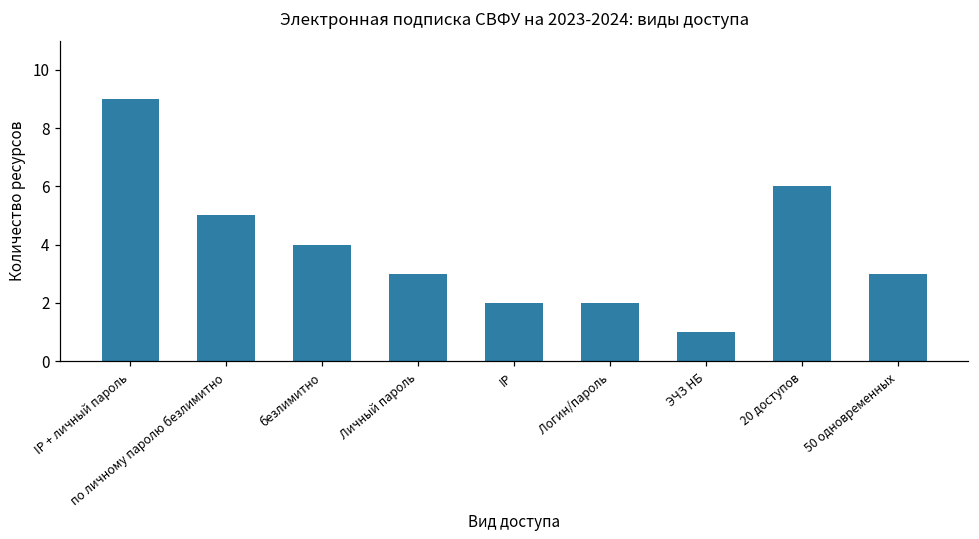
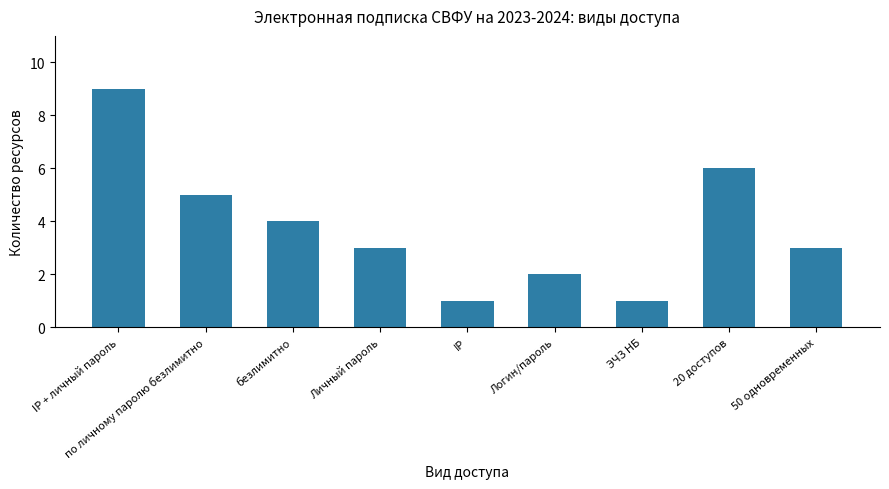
  {
    "IP + личный пароль": 9,
    "по личному паролю безлимитно": 5,
    "безлимитно": 4,
    "Личный пароль": 3,
-   "IP": 2,
+   "IP": 1,
    "Логин/пароль": 2,
    "ЭЧЗ НБ": 1,
    "20 доступов": 6,
    "50 одновременных": 3
  }
